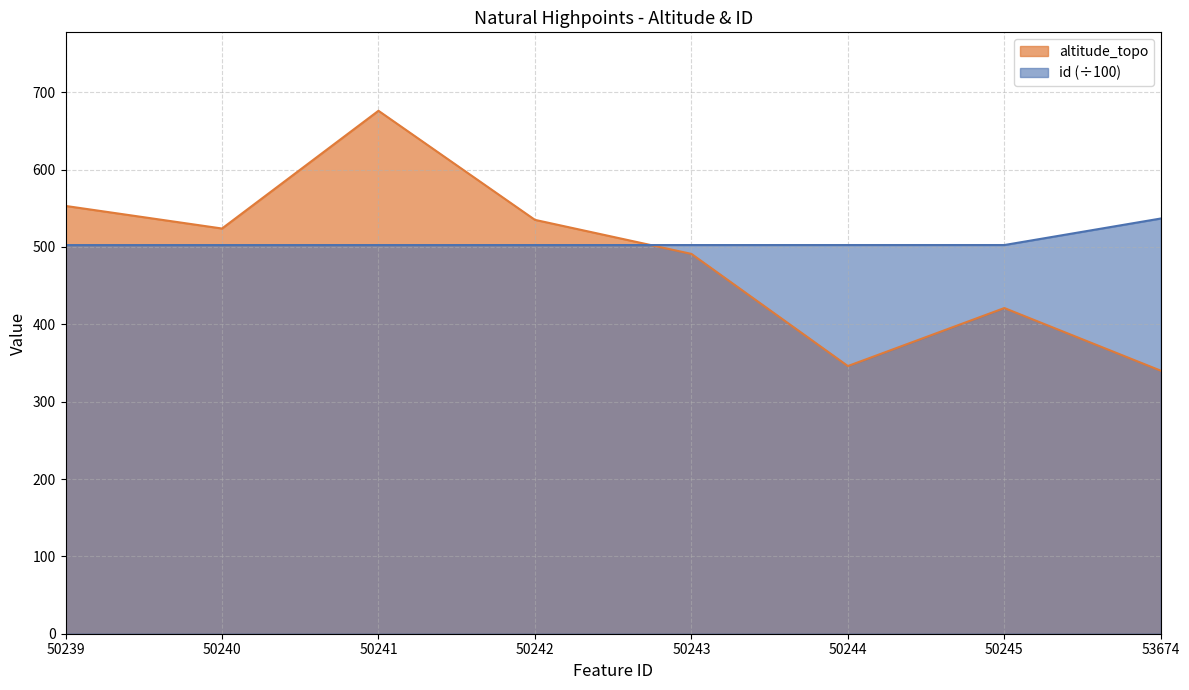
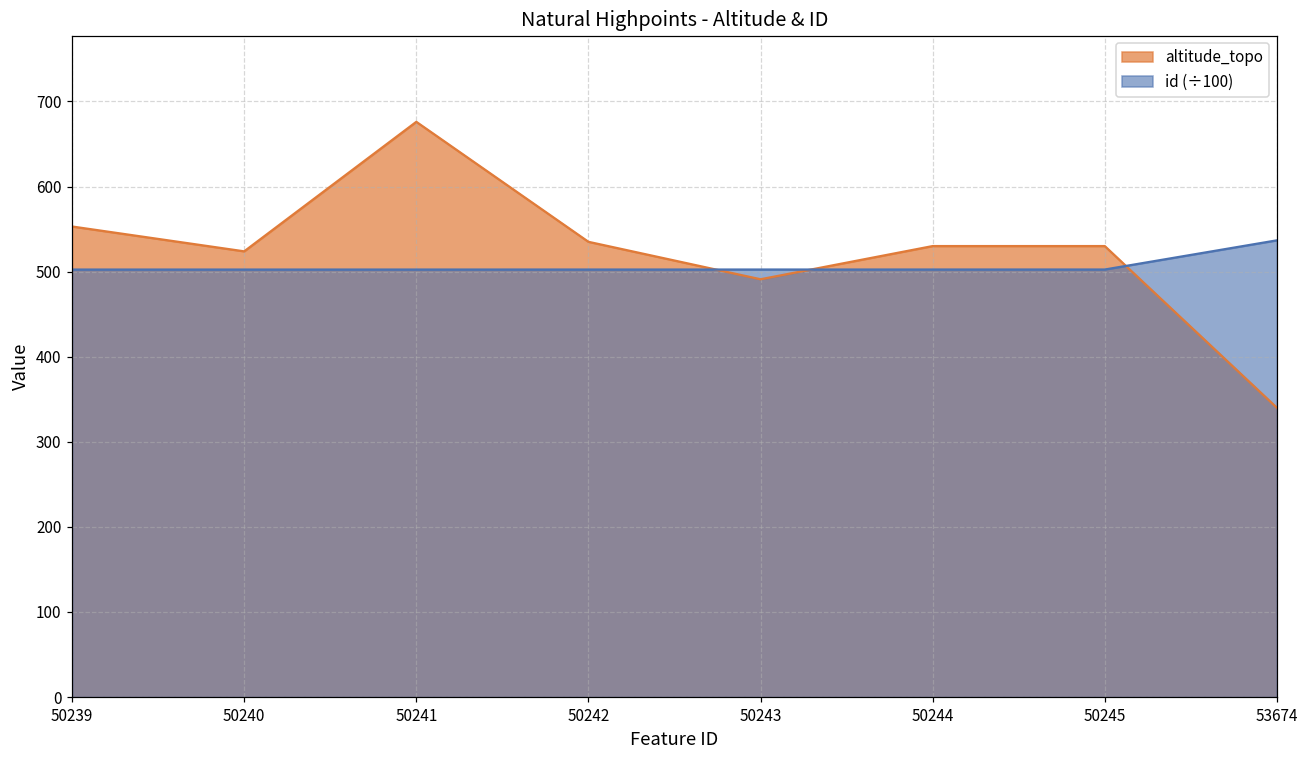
  {
    "altitude_topo": {
      "50239": 550,
      "50240": 520,
      "50241": 680,
      "50242": 540,
      "50243": 490,
-     "50244": 350,
-     "50245": 420,
+     "50244": 530,
+     "50245": 530,
      "53674": 340
    },
    "id (÷100)": {
      "50239": 500,
      "50240": 500,
      "50241": 500,
      "50242": 500,
      "50243": 500,
      "50244": 500,
      "50245": 500,
      "53674": 540
    }
  }
